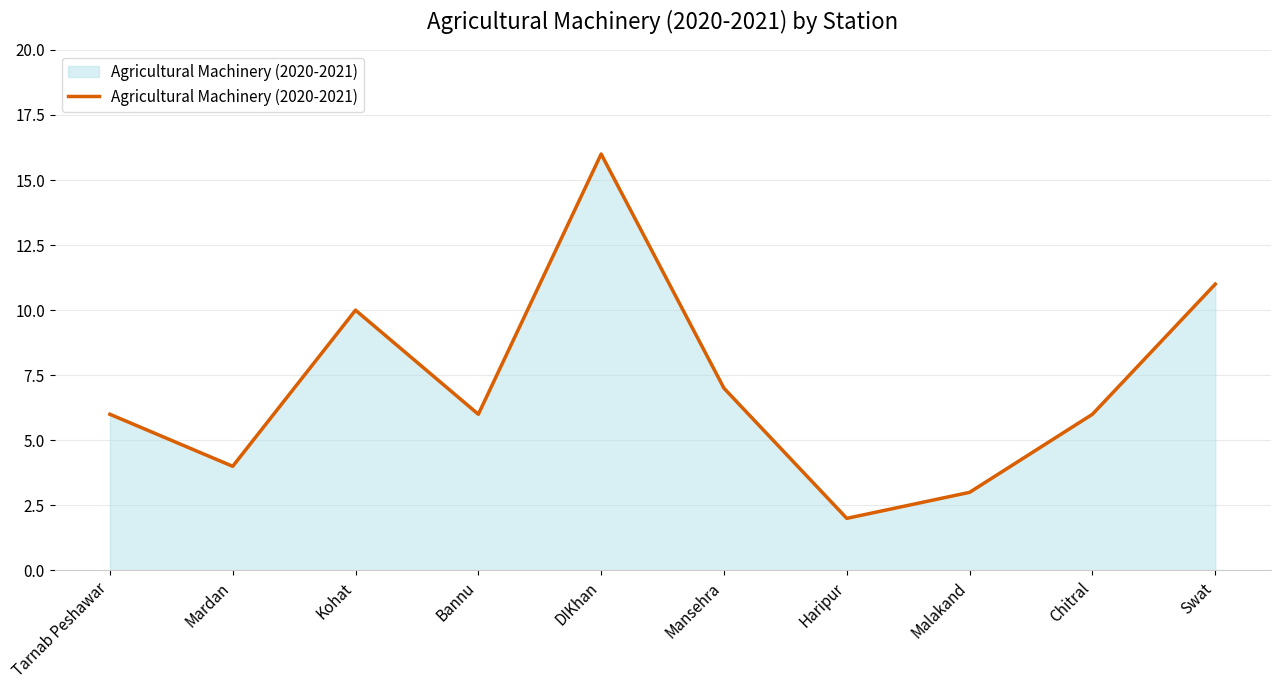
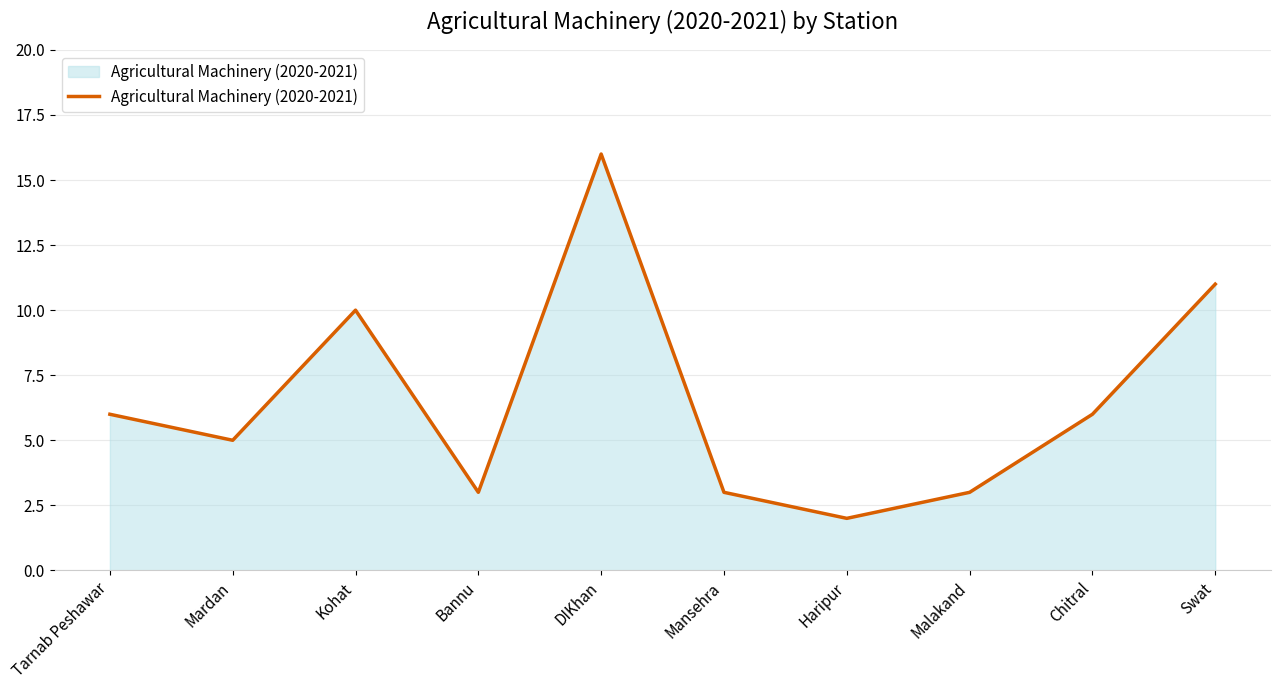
  {
    "Tarnab Peshawar": 6,
-   "Mardan": 4,
+   "Mardan": 5,
    "Kohat": 10,
-   "Bannu": 6,
+   "Bannu": 3,
    "DIKhan": 16,
-   "Mansehra": 7,
+   "Mansehra": 3,
    "Haripur": 2,
    "Malakand": 3,
    "Chitral": 6,
    "Swat": 11
  }
